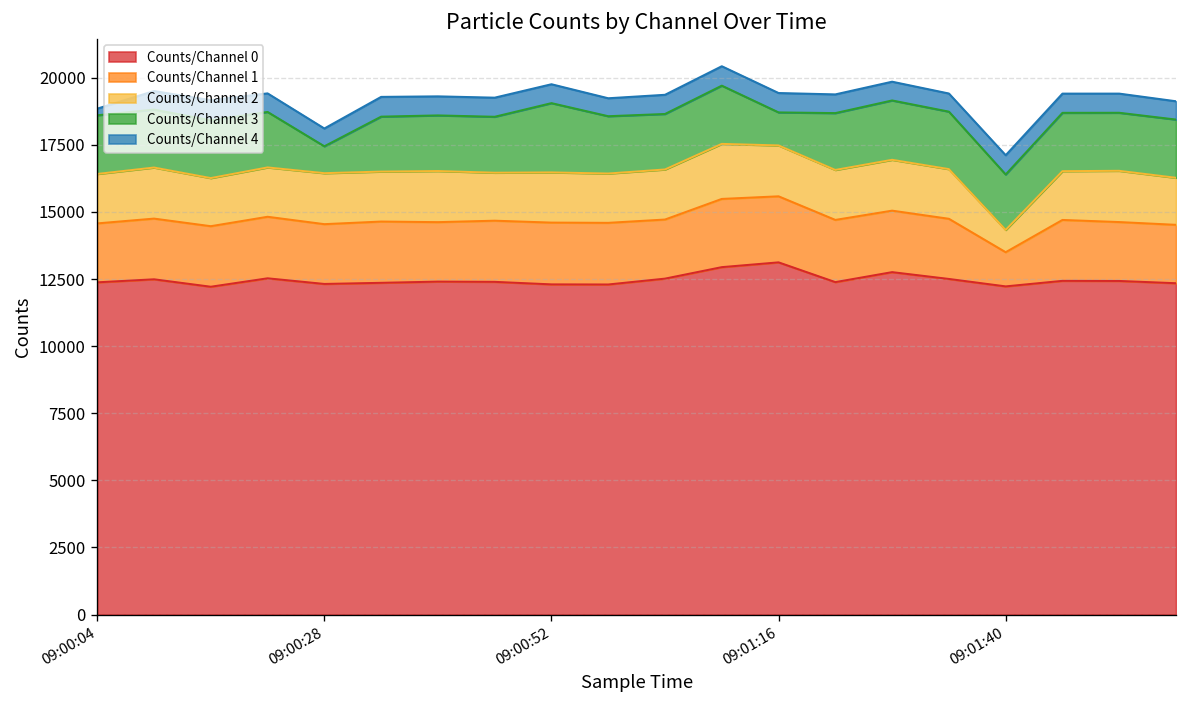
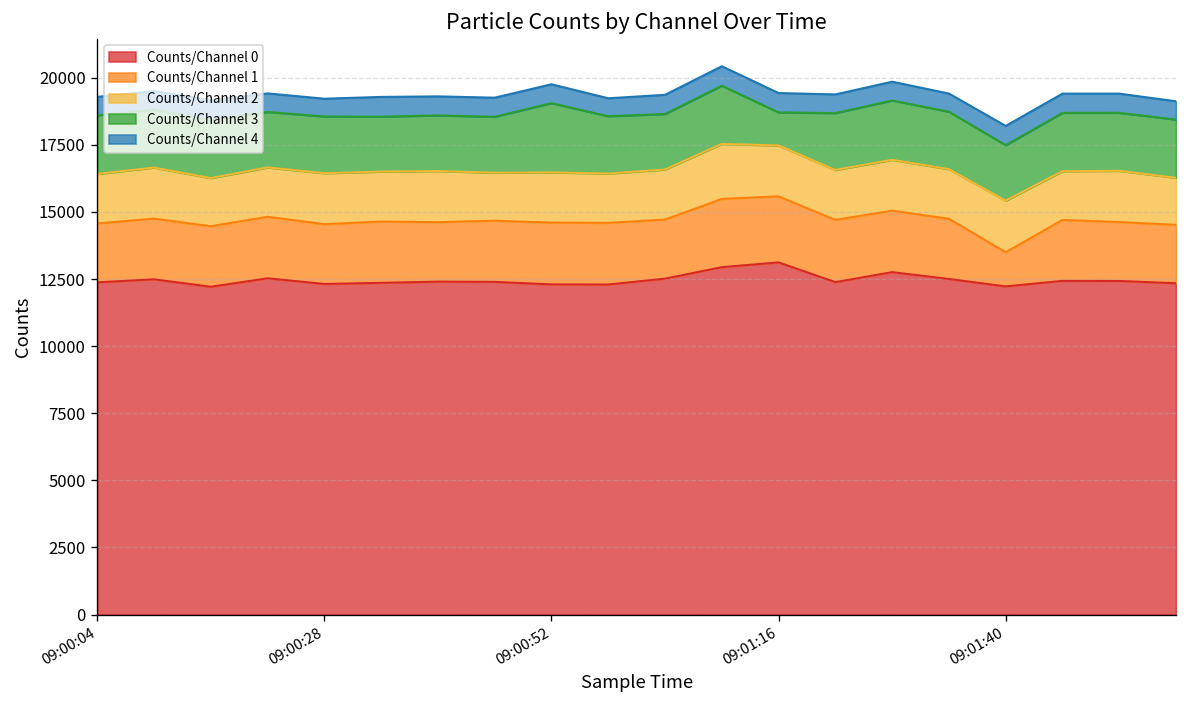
  {
    "Counts/Channel 0": {
      "09:00:04": 12400,
      "09:00:28": 12300,
      "09:00:52": 12300,
      "09:01:16": 13100,
      "09:01:40": 12200
    },
    "Counts/Channel 1": {
      "09:00:04": 2200,
      "09:00:28": 2200,
      "09:00:52": 2300,
      "09:01:16": 2500,
      "09:01:40": 1300
    },
    "Counts/Channel 2": {
      "09:00:04": 1800,
      "09:00:28": 1900,
      "09:00:52": 1900,
      "09:01:16": 1900,
-     "09:01:40": 800
+     "09:01:40": 1900
    },
    "Counts/Channel 3": {
      "09:00:04": 2200,
-     "09:00:28": 1000,
+     "09:00:28": 2100,
      "09:00:52": 2600,
      "09:01:16": 1200,
      "09:01:40": 2100
    },
    "Counts/Channel 4": {
-     "09:00:04": 200,
+     "09:00:04": 700,
      "09:00:28": 700,
      "09:00:52": 700,
      "09:01:16": 700,
      "09:01:40": 700
    }
  }
